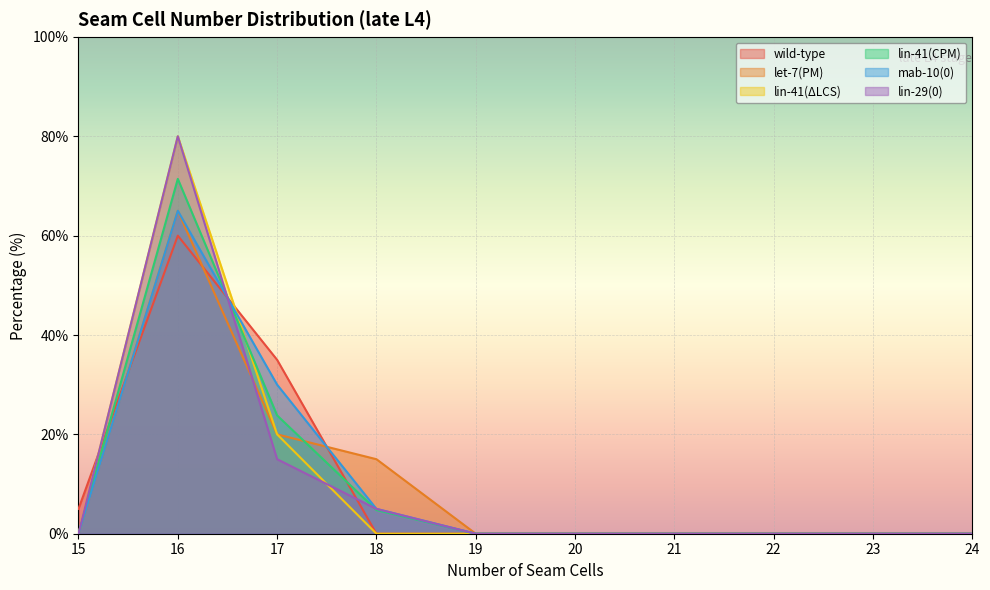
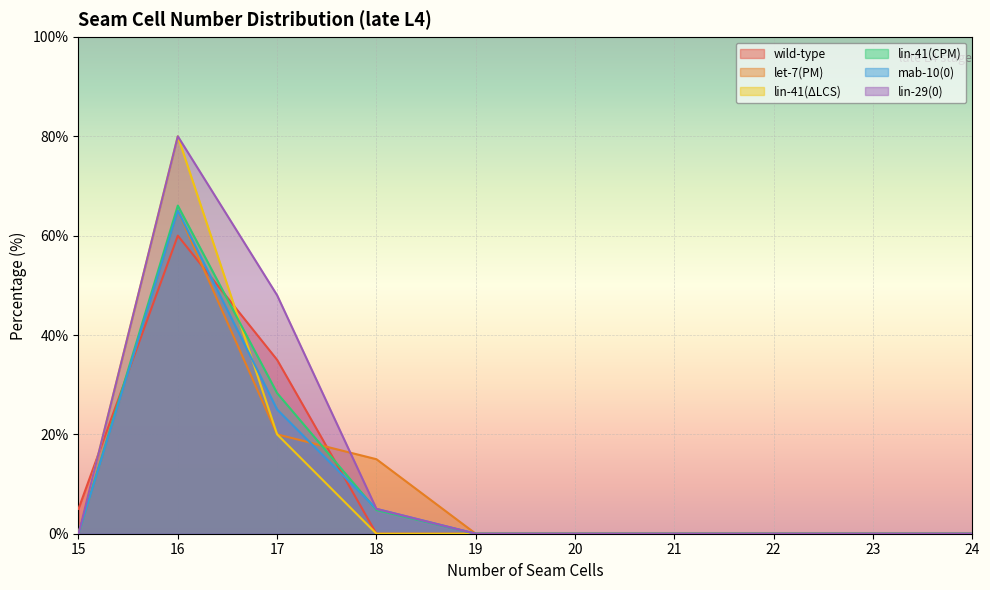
  {
    "lin-41(CPM)": {
-     "16": "71%",
-     "17": "24%"
+     "16": "66%",
+     "17": "28%"
    },
    "mab-10(0)": {
-     "17": "30%"
+     "17": "25%"
    },
    "lin-29(0)": {
-     "17": "15%"
+     "17": "48%"
    }
  }
